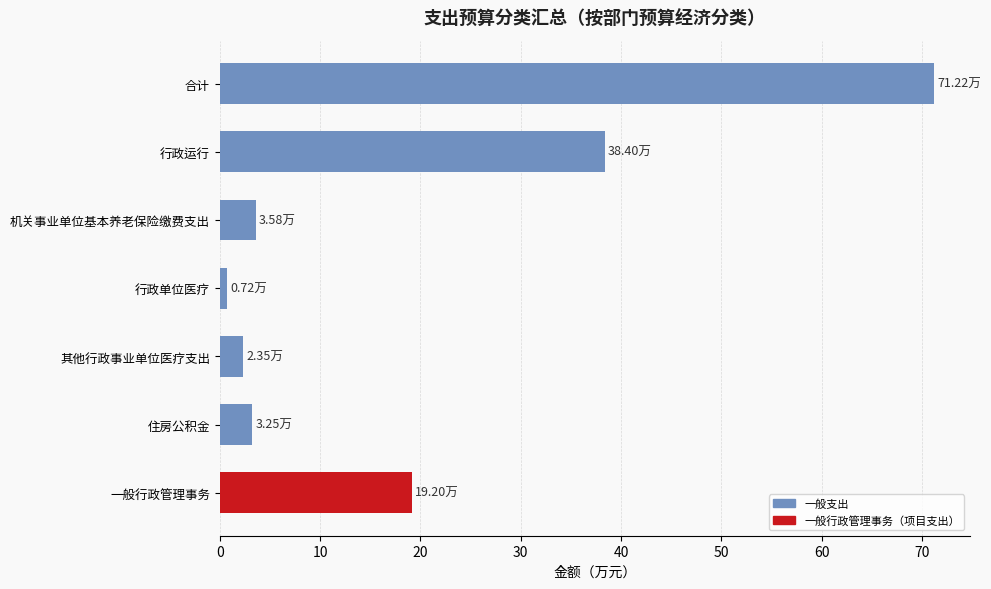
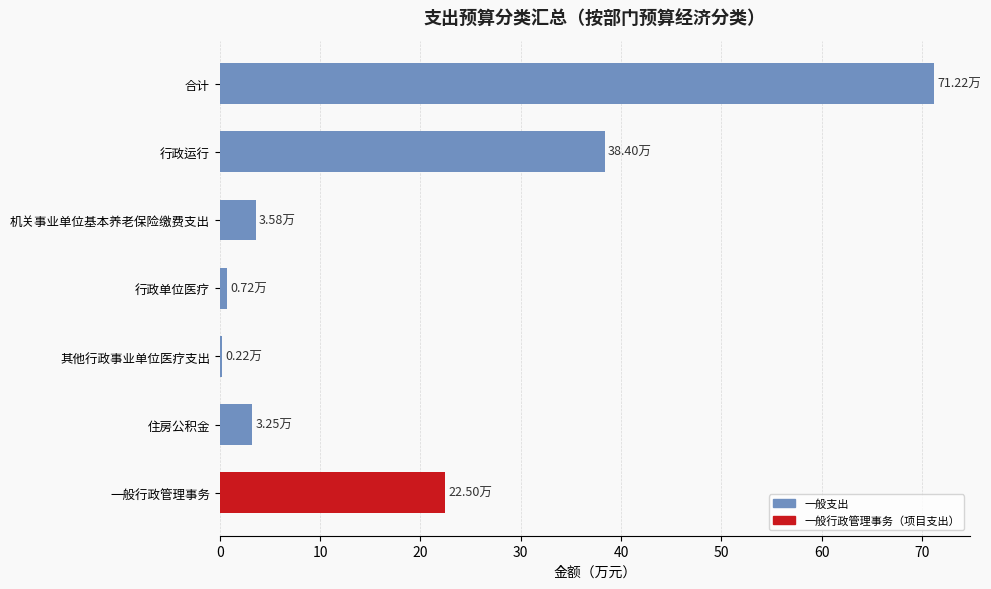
  {
    "合计": "71.22万",
    "行政运行": "38.40万",
    "机关事业单位基本养老保险缴费支出": "3.58万",
    "行政单位医疗": "0.72万",
-   "其他行政事业单位医疗支出": "2.35万",
+   "其他行政事业单位医疗支出": "0.22万",
    "住房公积金": "3.25万",
-   "一般行政管理事务": "19.20万"
+   "一般行政管理事务": "22.50万"
  }
